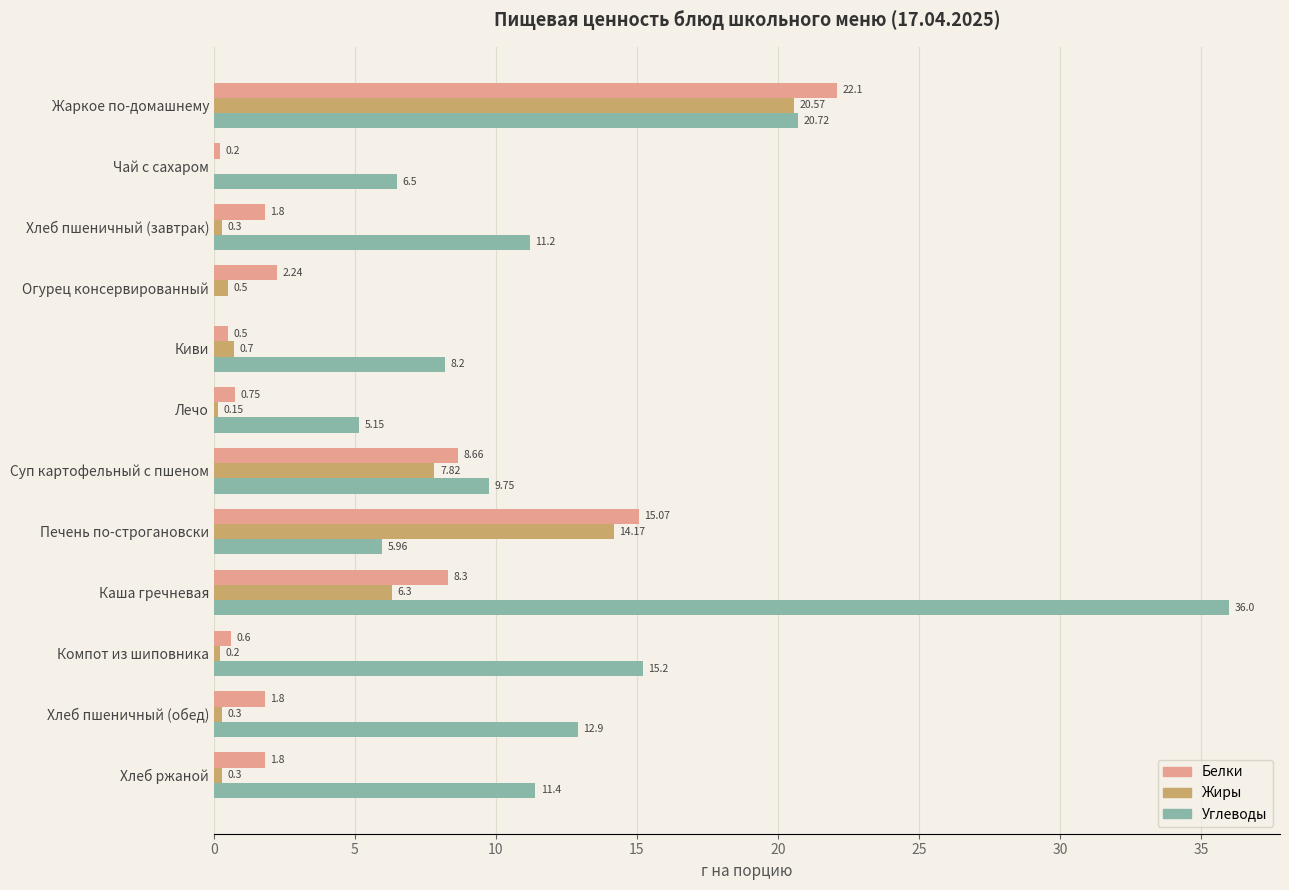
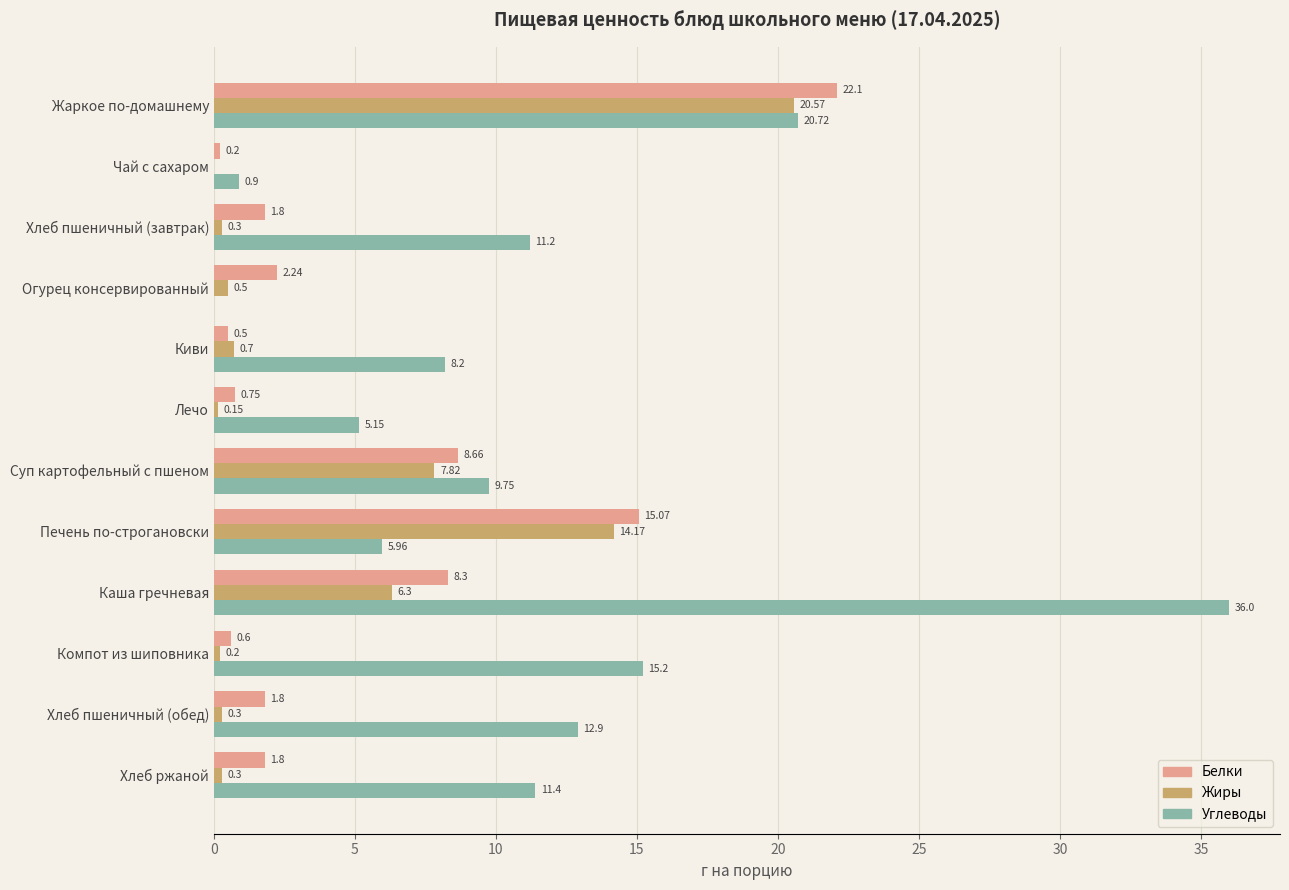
  {
    "Углеводы": {
      "Жаркое по-домашнему": 20.72,
-     "Чай с сахаром": 6.5,
+     "Чай с сахаром": 0.9,
      "Хлеб пшеничный (завтрак)": 11.2,
      "Киви": 8.2,
      "Лечо": 5.15,
      "Суп картофельный с пшеном": 9.75,
      "Печень по-строгановски": 5.96,
      "Каша гречневая": 36.0,
      "Компот из шиповника": 15.2,
      "Хлеб пшеничный (обед)": 12.9,
      "Хлеб ржаной": 11.4
    }
  }
